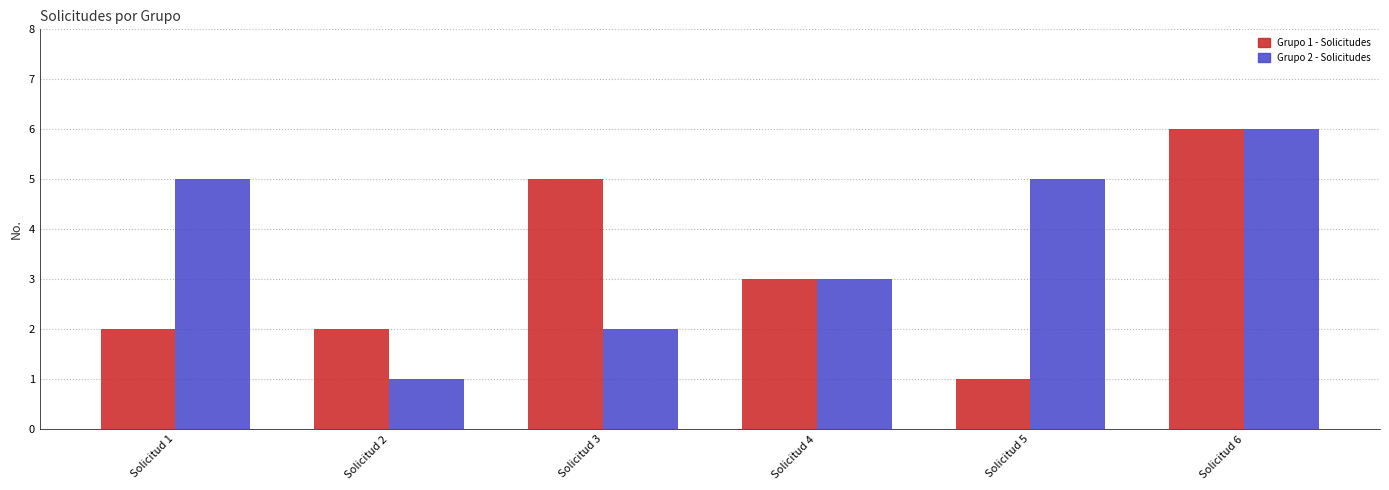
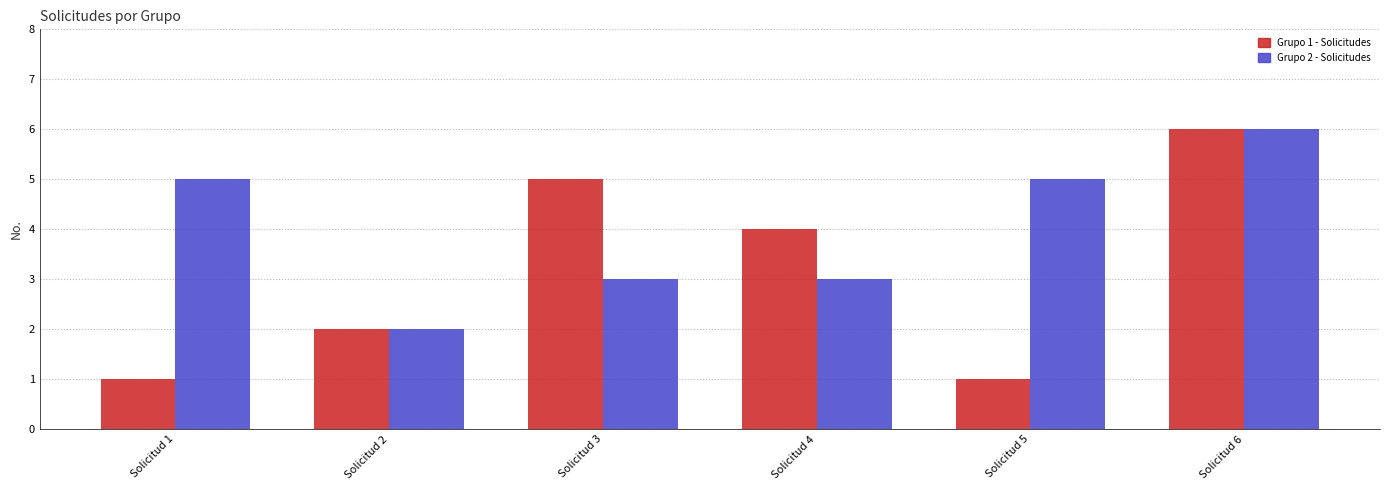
  {
    "Grupo 1 - Solicitudes": {
-     "Solicitud 1": 2,
+     "Solicitud 1": 1,
      "Solicitud 2": 2,
      "Solicitud 3": 5,
-     "Solicitud 4": 3,
+     "Solicitud 4": 4,
      "Solicitud 5": 1,
      "Solicitud 6": 6
    },
    "Grupo 2 - Solicitudes": {
      "Solicitud 1": 5,
-     "Solicitud 2": 1,
-     "Solicitud 3": 2,
+     "Solicitud 2": 2,
+     "Solicitud 3": 3,
      "Solicitud 4": 3,
      "Solicitud 5": 5,
      "Solicitud 6": 6
    }
  }
